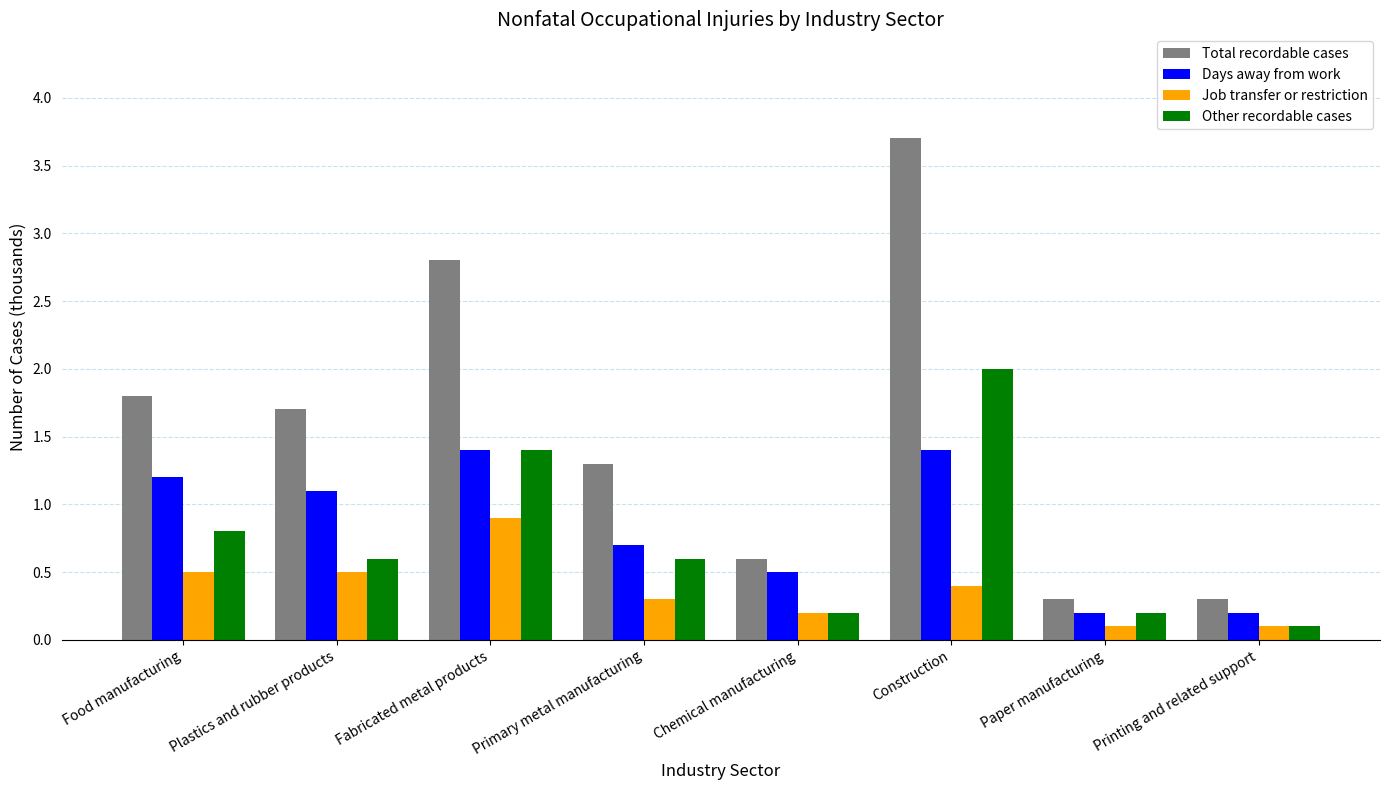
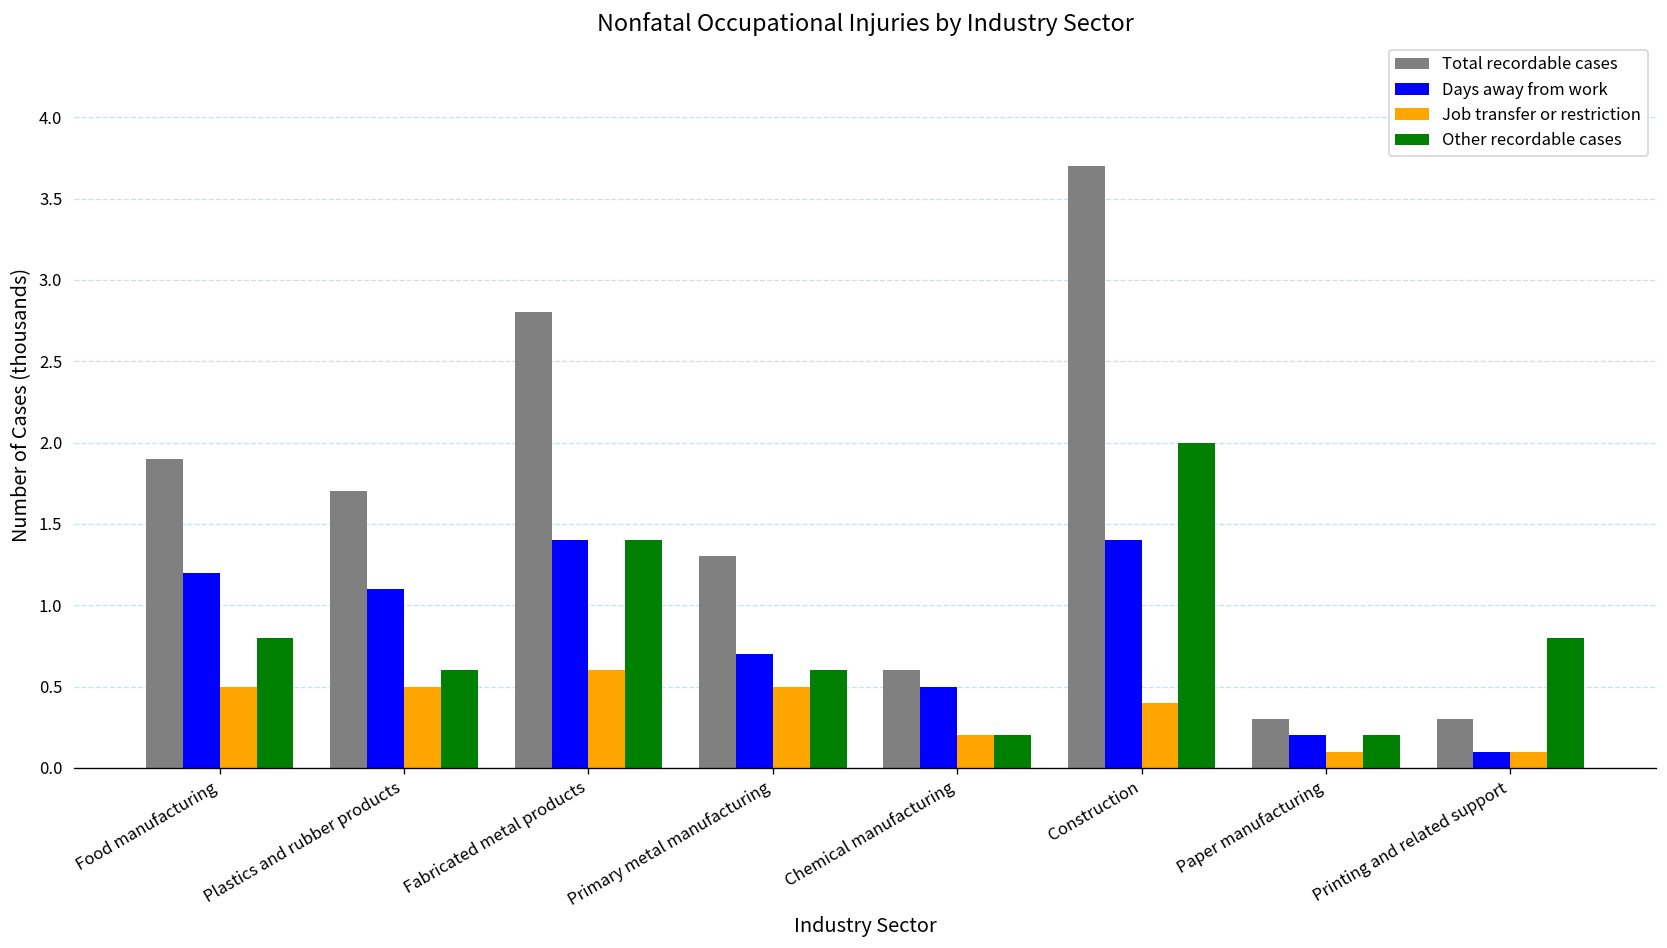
  {
    "Total recordable cases": {
-     "Food manufacturing": 1.8,
+     "Food manufacturing": 1.9,
      "Plastics and rubber products": 1.7,
      "Fabricated metal products": 2.8,
      "Primary metal manufacturing": 1.3,
      "Chemical manufacturing": 0.6,
      "Construction": 3.7,
      "Paper manufacturing": 0.3,
      "Printing and related support": 0.3
    },
    "Days away from work": {
      "Food manufacturing": 1.2,
      "Plastics and rubber products": 1.1,
      "Fabricated metal products": 1.4,
      "Primary metal manufacturing": 0.7,
      "Chemical manufacturing": 0.5,
      "Construction": 1.4,
      "Paper manufacturing": 0.2,
-     "Printing and related support": 0.2
+     "Printing and related support": 0.1
    },
    "Job transfer or restriction": {
      "Food manufacturing": 0.5,
      "Plastics and rubber products": 0.5,
-     "Fabricated metal products": 0.9,
-     "Primary metal manufacturing": 0.3,
+     "Fabricated metal products": 0.6,
+     "Primary metal manufacturing": 0.5,
      "Chemical manufacturing": 0.2,
      "Construction": 0.4,
      "Paper manufacturing": 0.1,
      "Printing and related support": 0.1
    },
    "Other recordable cases": {
      "Food manufacturing": 0.8,
      "Plastics and rubber products": 0.6,
      "Fabricated metal products": 1.4,
      "Primary metal manufacturing": 0.6,
      "Chemical manufacturing": 0.2,
      "Construction": 2.0,
      "Paper manufacturing": 0.2,
-     "Printing and related support": 0.1
+     "Printing and related support": 0.8
    }
  }
